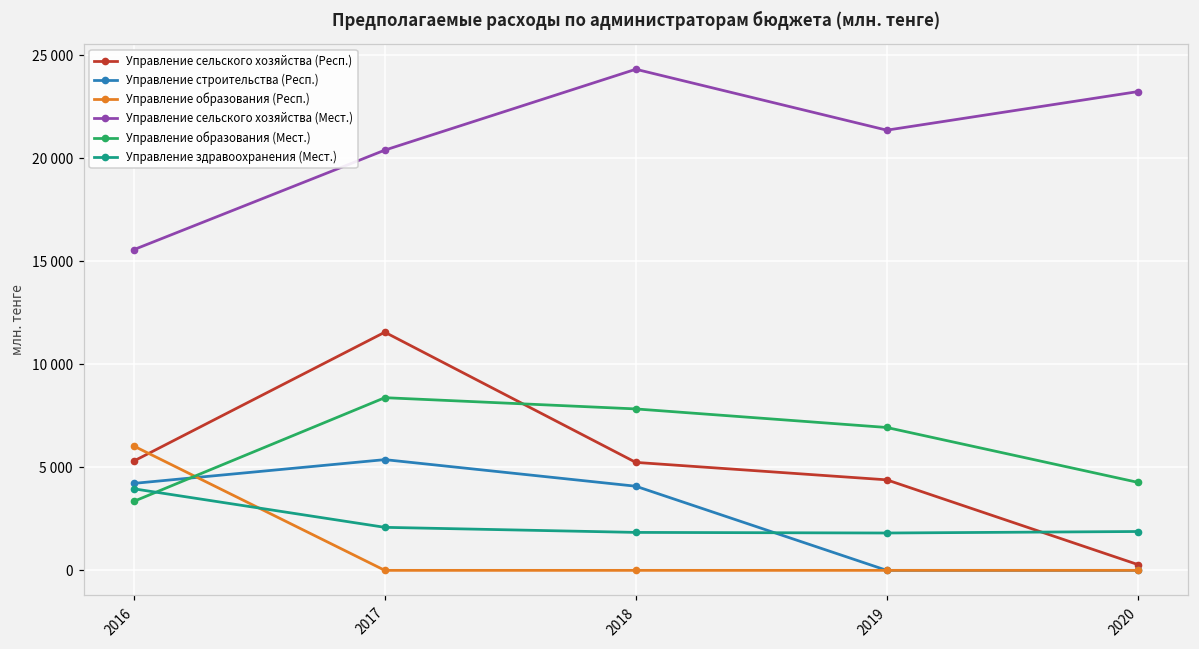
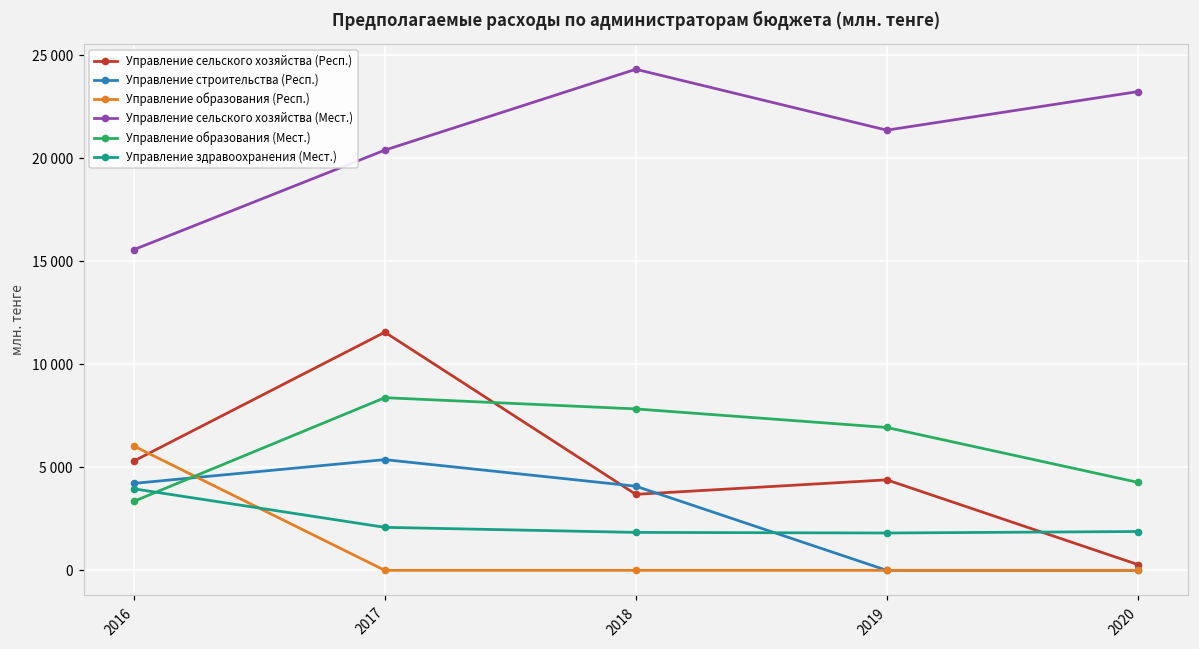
  {
    "Управление сельского хозяйства (Респ.)": {
      "2016": 5300,
      "2017": 11600,
-     "2018": 5200,
+     "2018": 3700,
      "2019": 4400,
      "2020": 300
    },
    "Управление строительства (Респ.)": {
      "2016": 4200,
      "2017": 5400,
      "2018": 4100
    },
    "Управление образования (Респ.)": {
      "2016": 6000,
      "2017": 0,
      "2018": 0
    },
    "Управление сельского хозяйства (Мест.)": {
      "2016": 15600,
      "2017": 20400,
      "2018": 24300,
      "2019": 21400,
      "2020": 23200
    }
  }
